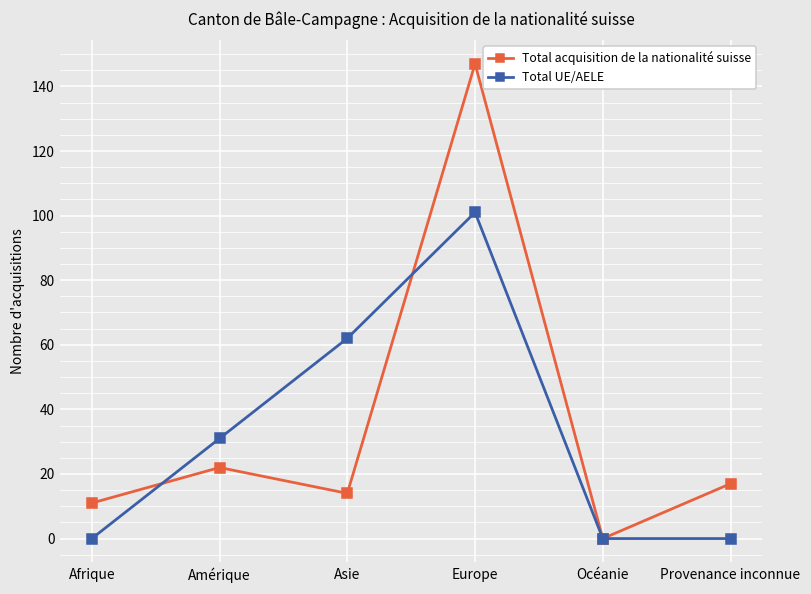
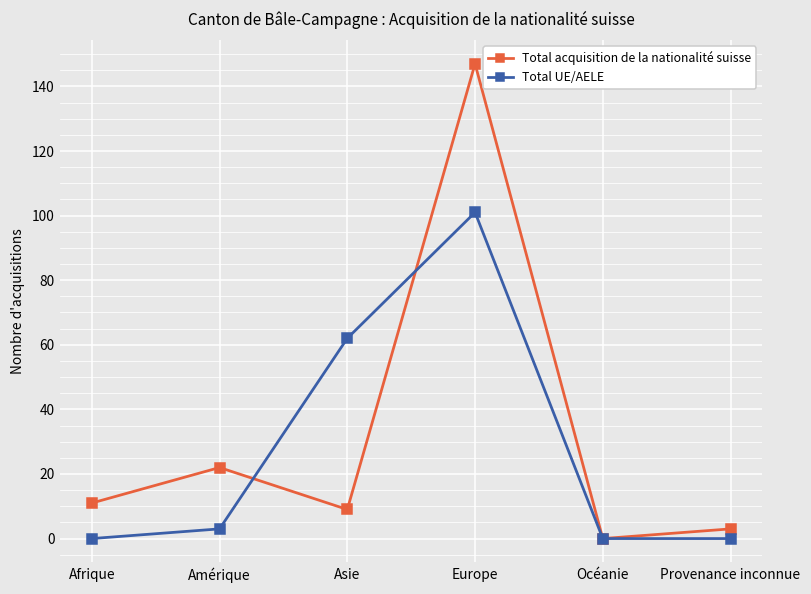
  {
    "Total acquisition de la nationalité suisse": {
      "Afrique": 11,
      "Amérique": 22,
-     "Asie": 14,
+     "Asie": 9,
      "Europe": 147,
-     "Provenance inconnue": 17
+     "Provenance inconnue": 3
    },
    "Total UE/AELE": {
      "Afrique": 0,
-     "Amérique": 31,
+     "Amérique": 3,
      "Asie": 62,
      "Europe": 101,
      "Provenance inconnue": 0
    }
  }
